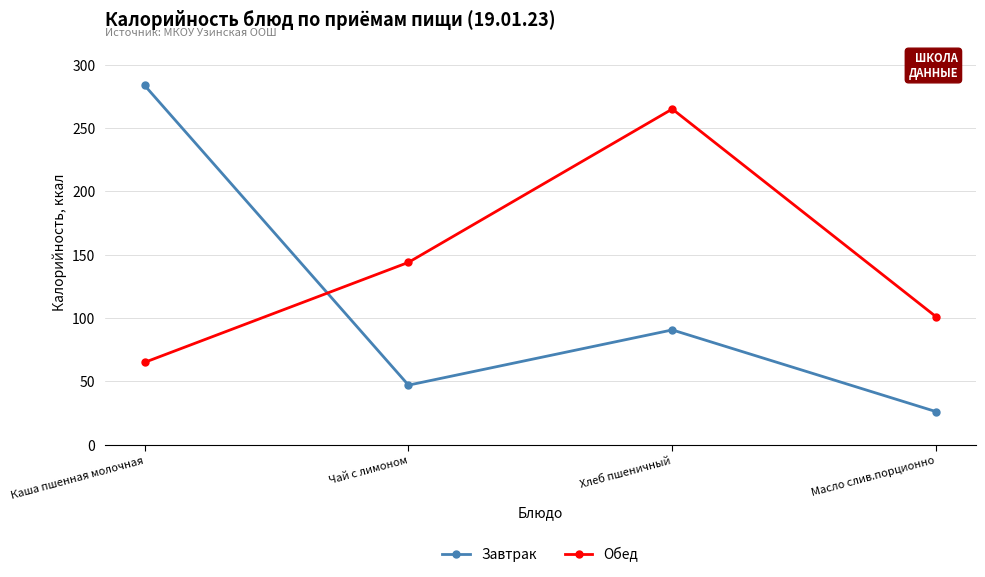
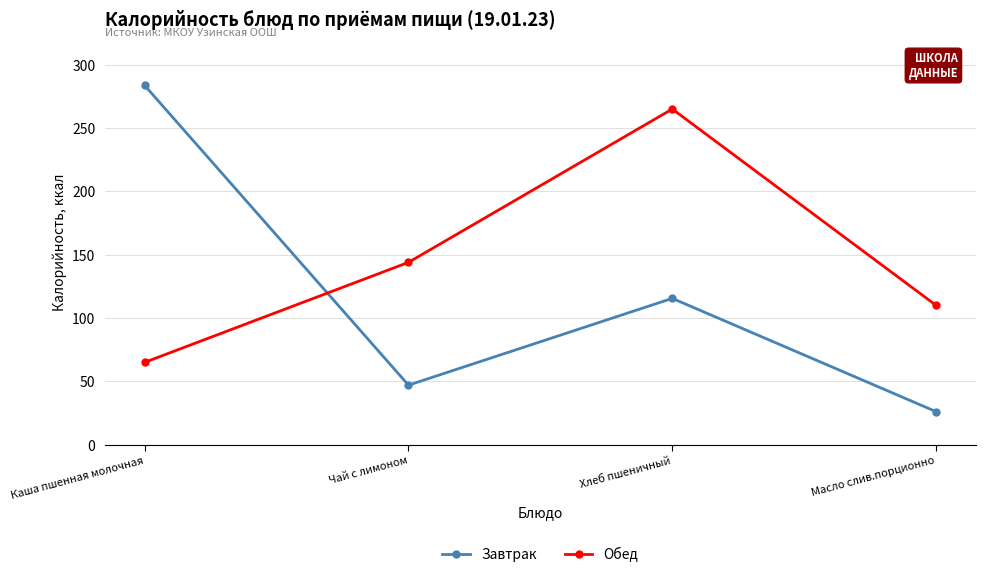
  {
    "Завтрак": {
      "Каша пшенная молочная": 284,
      "Чай с лимоном": 47,
-     "Хлеб пшеничный": 91,
+     "Хлеб пшеничный": 116,
      "Масло слив.порционно": 26
    },
    "Обед": {
      "Каша пшенная молочная": 65,
      "Чай с лимоном": 144,
      "Хлеб пшеничный": 265,
-     "Масло слив.порционно": 101
+     "Масло слив.порционно": 110
    }
  }
